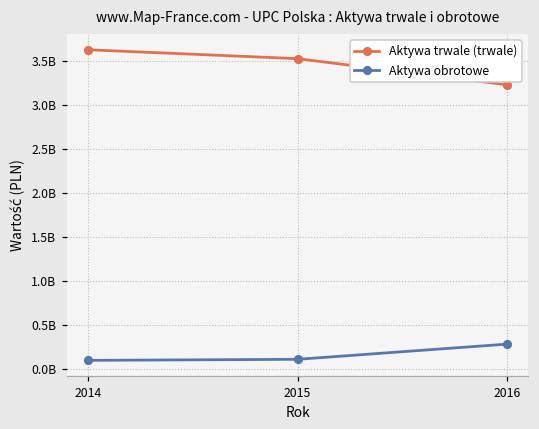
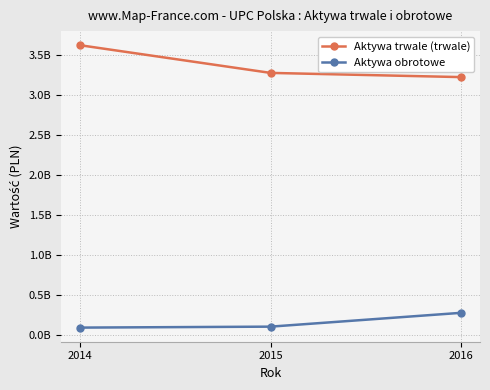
  {
    "Aktywa trwale (trwale)": {
      "2014": 3600000000,
-     "2015": 3500000000,
+     "2015": 3300000000,
      "2016": 3200000000
    },
    "Aktywa obrotowe": {
      "2014": 100000000,
      "2015": 100000000,
      "2016": 300000000
    }
  }
